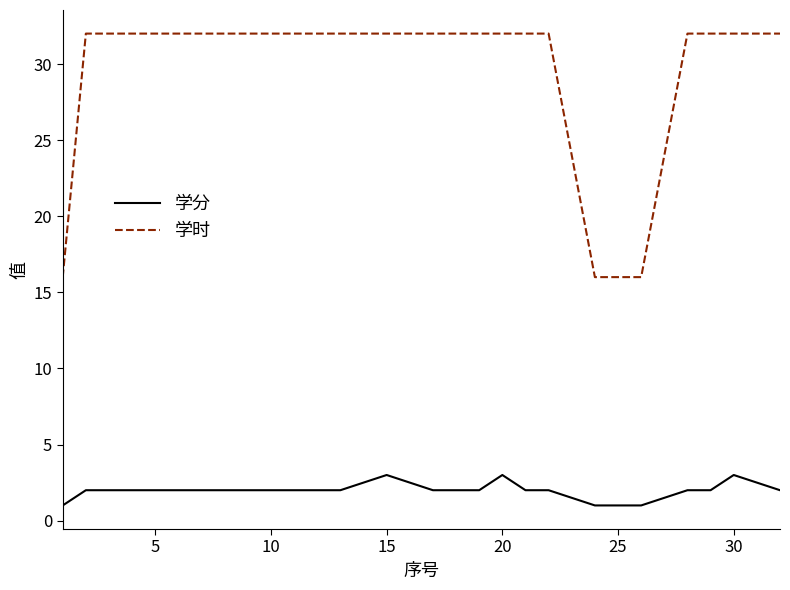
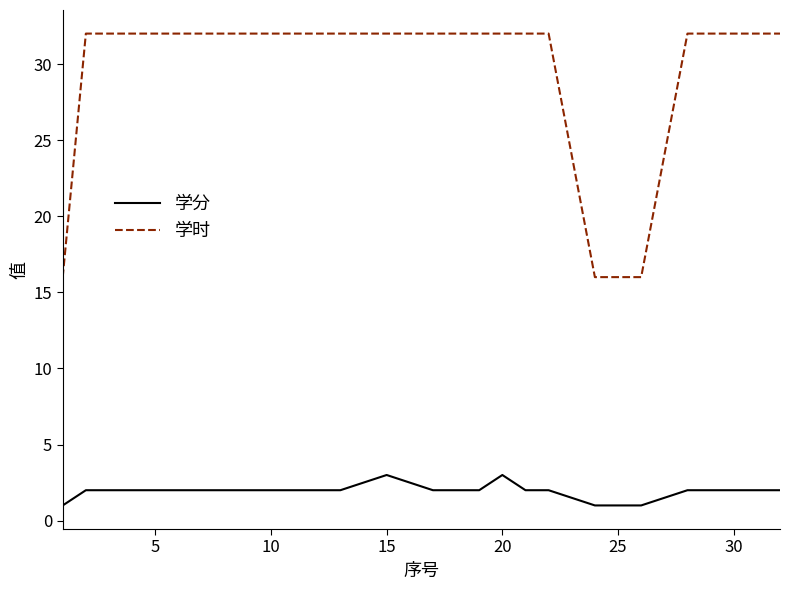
  {
    "学分": {
      "15": 3,
      "20": 3,
-     "30": 3
+     "30": 2
    },
    "学时": {
      "15": 32,
      "20": 32,
      "30": 32
    }
  }
